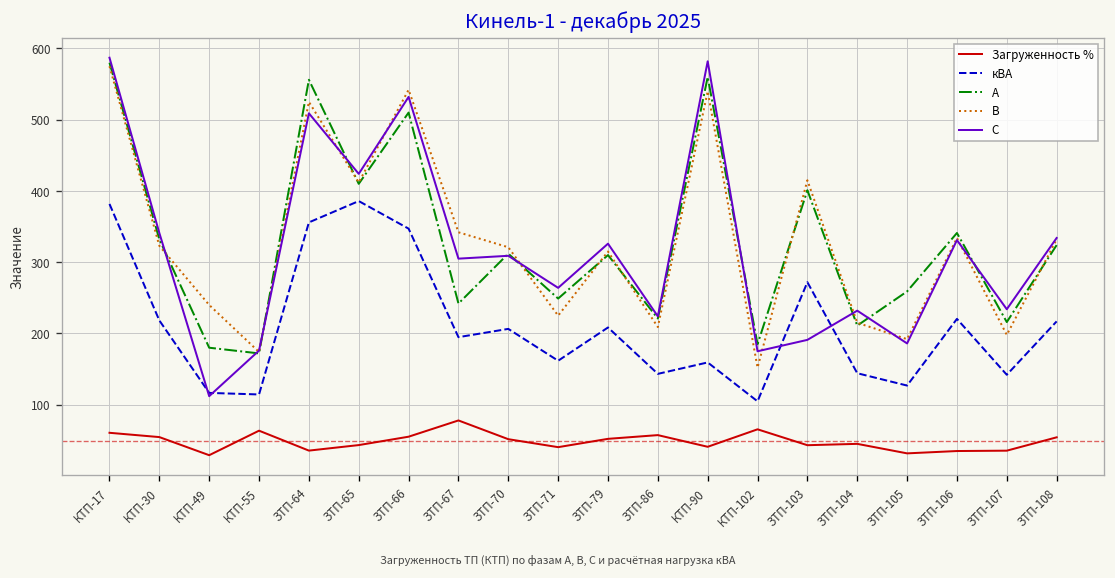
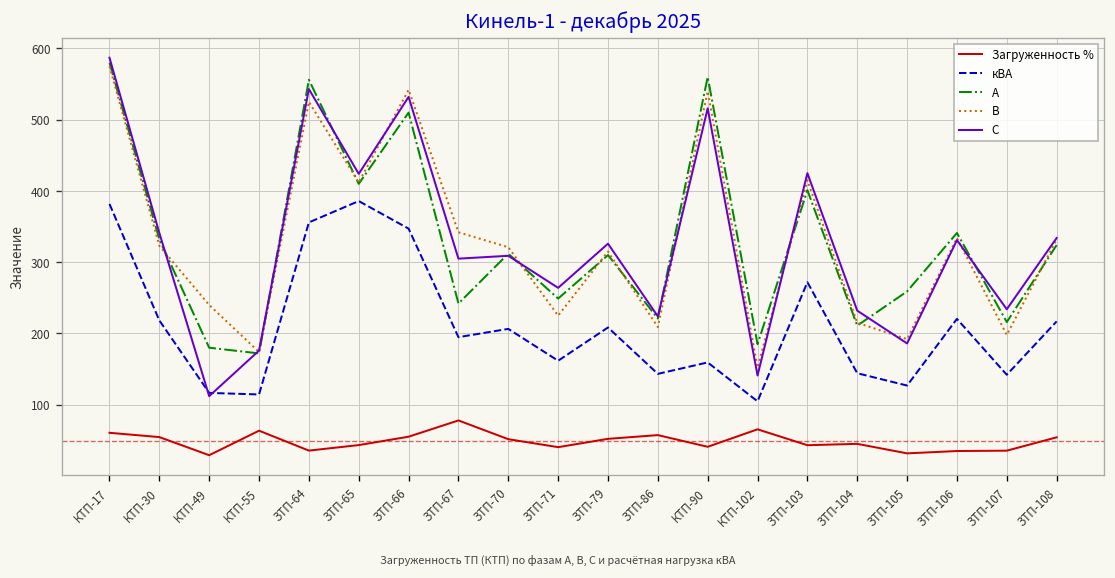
  {
    "Загруженность %": {
      "КТП-17": 60,
      "КТП-30": 50,
      "КТП-49": 30,
      "КТП-55": 60,
      "ЗТП-64": 40,
      "ЗТП-65": 40,
      "ЗТП-66": 60,
      "ЗТП-67": 80,
      "ЗТП-70": 50,
      "ЗТП-71": 40,
      "ЗТП-79": 50,
      "ЗТП-86": 60,
      "КТП-90": 40,
      "КТП-102": 70,
      "ЗТП-103": 40,
      "ЗТП-104": 50,
      "ЗТП-105": 30,
      "ЗТП-106": 30,
      "ЗТП-107": 40,
      "ЗТП-108": 50
    },
    "кВА": {
      "КТП-17": 380,
      "КТП-30": 220,
      "КТП-49": 120,
      "КТП-55": 110,
      "ЗТП-64": 360,
      "ЗТП-65": 390,
      "ЗТП-66": 350,
      "ЗТП-67": 190,
      "ЗТП-70": 210,
      "ЗТП-71": 160,
      "ЗТП-79": 210,
      "ЗТП-86": 140,
      "КТП-90": 160,
      "КТП-102": 100,
      "ЗТП-103": 270,
      "ЗТП-104": 140,
      "ЗТП-105": 130,
      "ЗТП-106": 220,
      "ЗТП-107": 140,
      "ЗТП-108": 220
    },
    "А": {
      "КТП-17": 580,
      "КТП-30": 330,
      "КТП-49": 180,
      "ЗТП-64": 560,
      "ЗТП-66": 510,
      "ЗТП-67": 240,
      "ЗТП-71": 250,
      "ЗТП-79": 310,
      "КТП-90": 560,
      "КТП-102": 190,
      "ЗТП-103": 400,
      "ЗТП-105": 260,
      "ЗТП-106": 340,
      "ЗТП-107": 220,
      "ЗТП-108": 320
    },
    "В": {
      "КТП-17": 580,
      "КТП-30": 320,
      "КТП-49": 240,
      "ЗТП-64": 530,
      "ЗТП-66": 540,
      "ЗТП-67": 340,
      "ЗТП-70": 320,
      "ЗТП-71": 230,
      "ЗТП-79": 320,
      "ЗТП-86": 210,
      "КТП-90": 540,
      "КТП-102": 150,
      "ЗТП-103": 420,
      "ЗТП-105": 190,
      "ЗТП-107": 200
    },
    "С": {
      "КТП-17": 590,
      "КТП-30": 340,
      "КТП-49": 110,
-     "ЗТП-64": 510,
+     "ЗТП-64": 540,
      "ЗТП-65": 420,
      "ЗТП-66": 530,
      "ЗТП-67": 310,
      "ЗТП-71": 260,
      "ЗТП-79": 330,
-     "КТП-90": 580,
-     "КТП-102": 180,
-     "ЗТП-103": 190,
+     "КТП-90": 520,
+     "КТП-102": 140,
+     "ЗТП-103": 430,
      "ЗТП-104": 230,
      "ЗТП-105": 190,
      "ЗТП-107": 230
    }
  }
